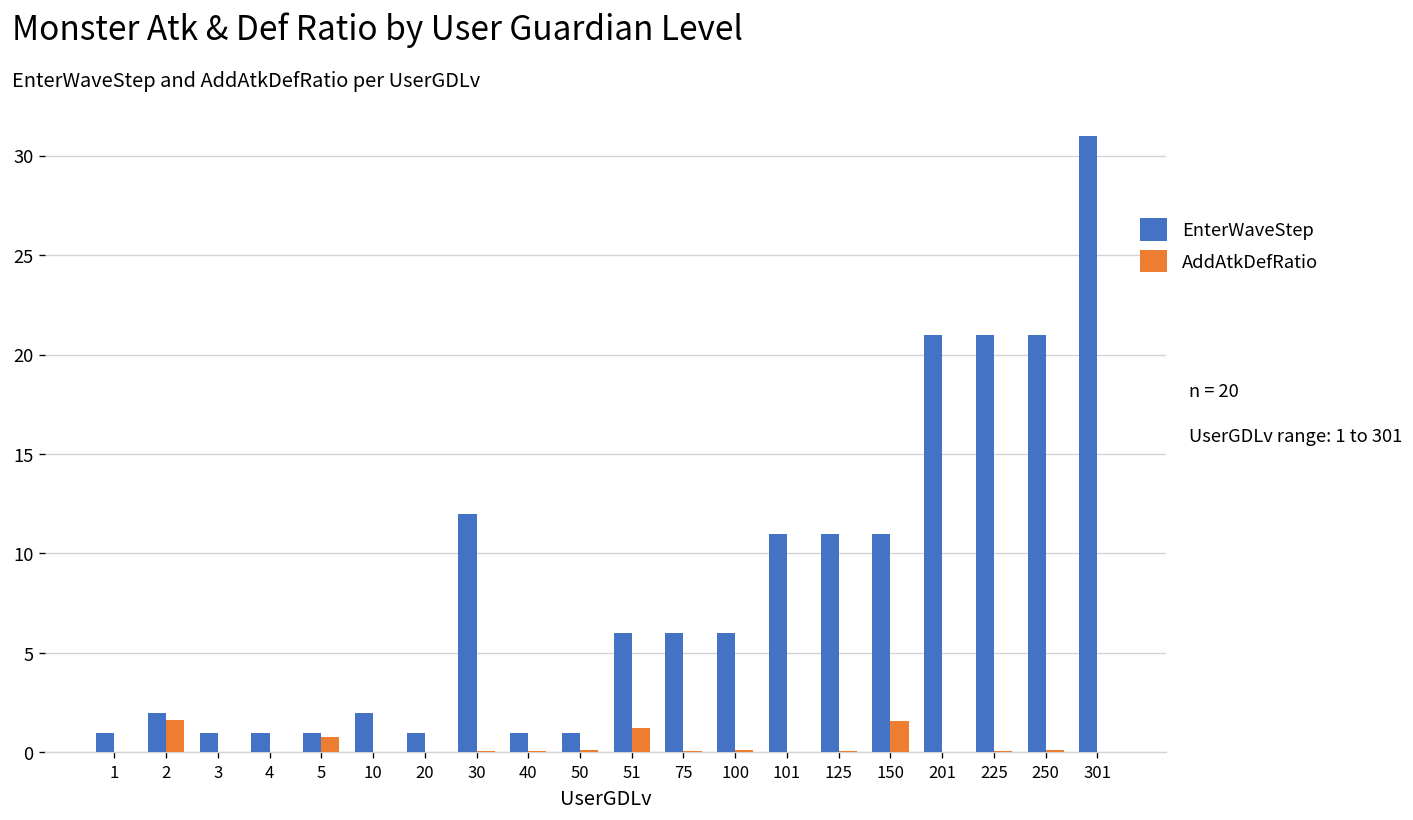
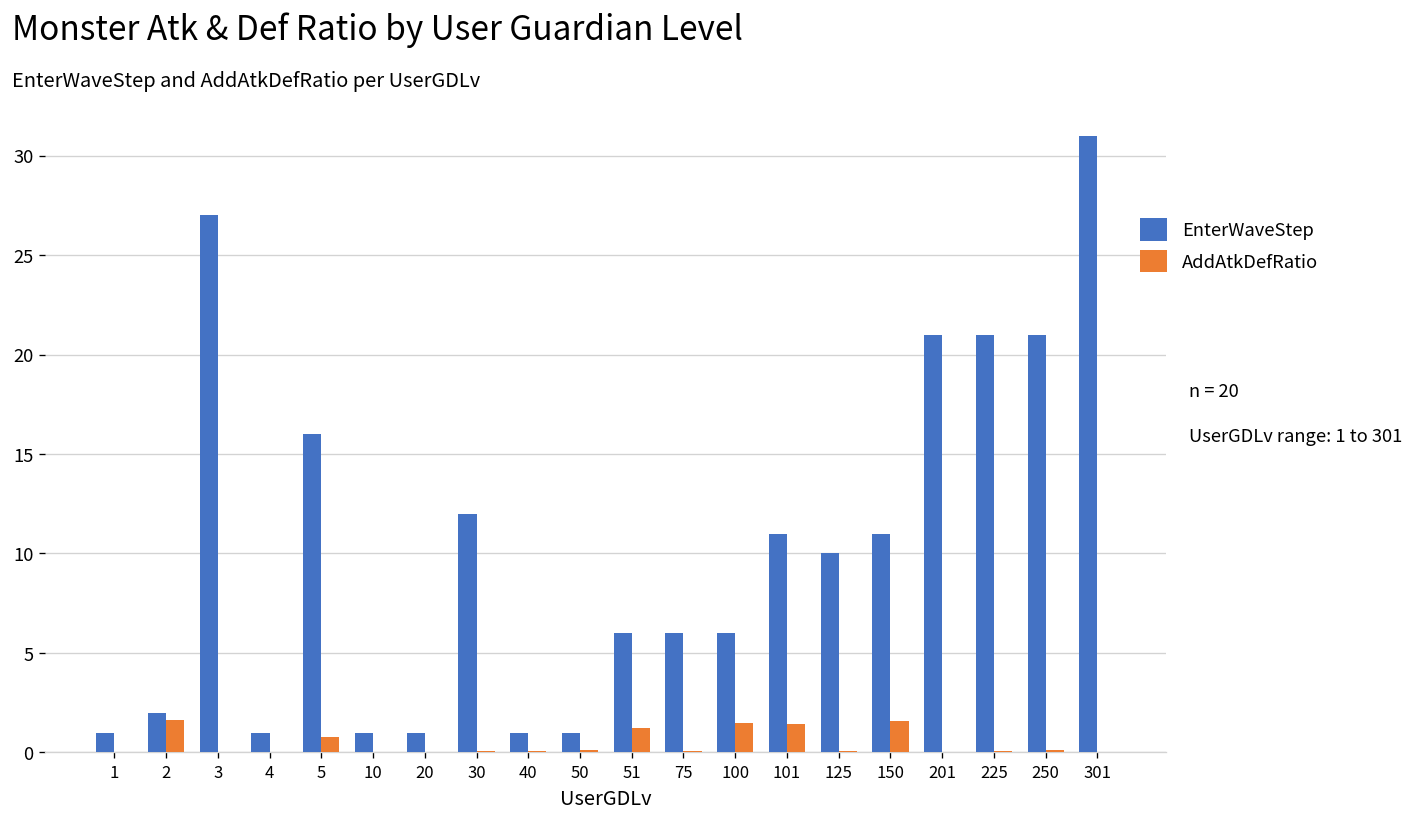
  {
    "EnterWaveStep": {
      "1": 1,
      "2": 2,
-     "3": 1,
+     "3": 27,
      "4": 1,
-     "5": 1,
-     "10": 2,
+     "5": 16,
+     "10": 1,
      "20": 1,
      "30": 12,
      "40": 1,
      "50": 1,
      "51": 6,
      "75": 6,
      "100": 6,
      "101": 11,
-     "125": 11,
+     "125": 10,
      "150": 11,
      "201": 21,
      "225": 21,
      "250": 21,
      "301": 31
    },
    "AddAtkDefRatio": {
      "2": 1.6,
      "5": 0.8,
      "51": 1.2,
-     "100": 0.1,
-     "101": 0.0,
+     "100": 1.5,
+     "101": 1.4,
      "150": 1.6
    }
  }
